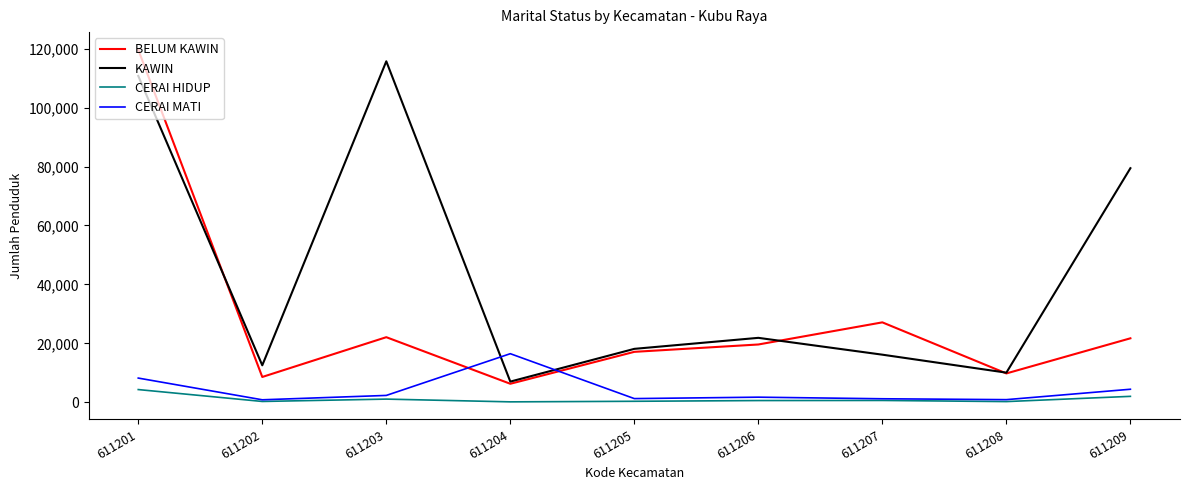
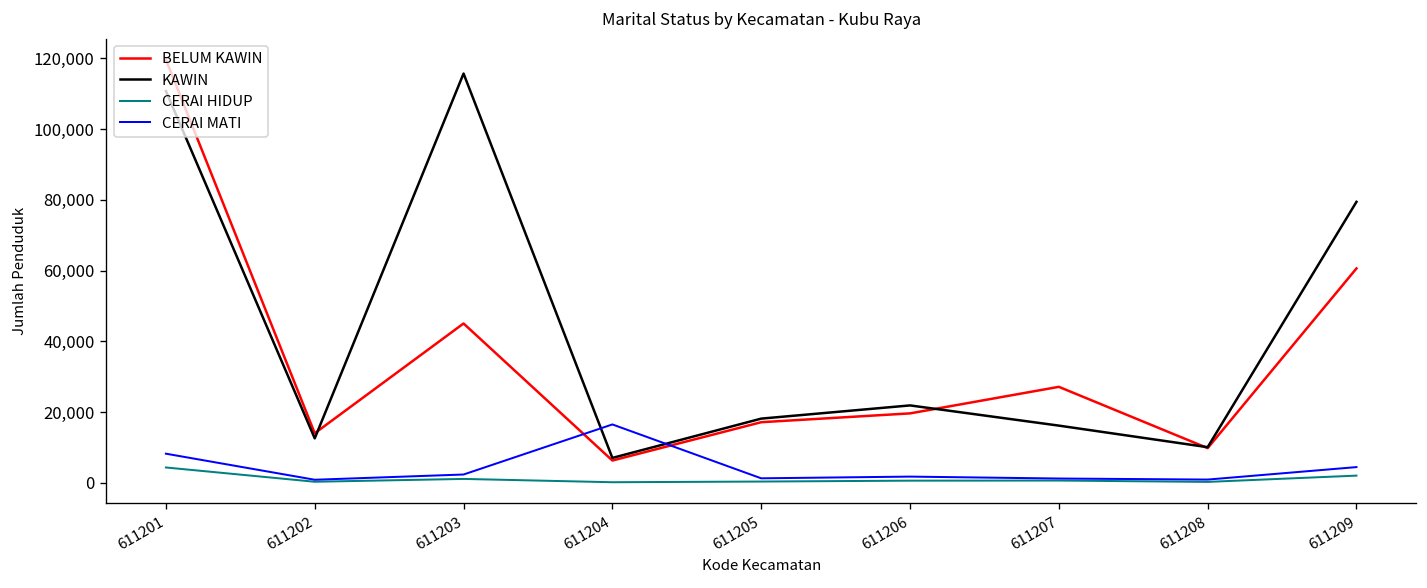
  {
    "BELUM KAWIN": {
-     "611202": "9,000",
-     "611203": "22,000",
+     "611202": "14,000",
+     "611203": "45,000",
      "611205": "17,000",
      "611206": "20,000",
      "611207": "27,000",
-     "611209": "22,000"
+     "611209": "61,000"
    },
    "KAWIN": {
      "611202": "13,000",
      "611203": "116,000",
      "611205": "18,000",
      "611206": "22,000",
      "611207": "16,000",
      "611209": "79,000"
    },
    "CERAI HIDUP": {
      "611201": "4,000",
      "611203": "1,000",
      "611204": "0",
      "611205": "0",
      "611206": "1,000",
      "611209": "2,000"
    },
    "CERAI MATI": {
      "611201": "8,000",
      "611203": "2,000",
      "611204": "16,000",
      "611205": "1,000",
      "611206": "2,000",
      "611209": "4,000"
    }
  }
